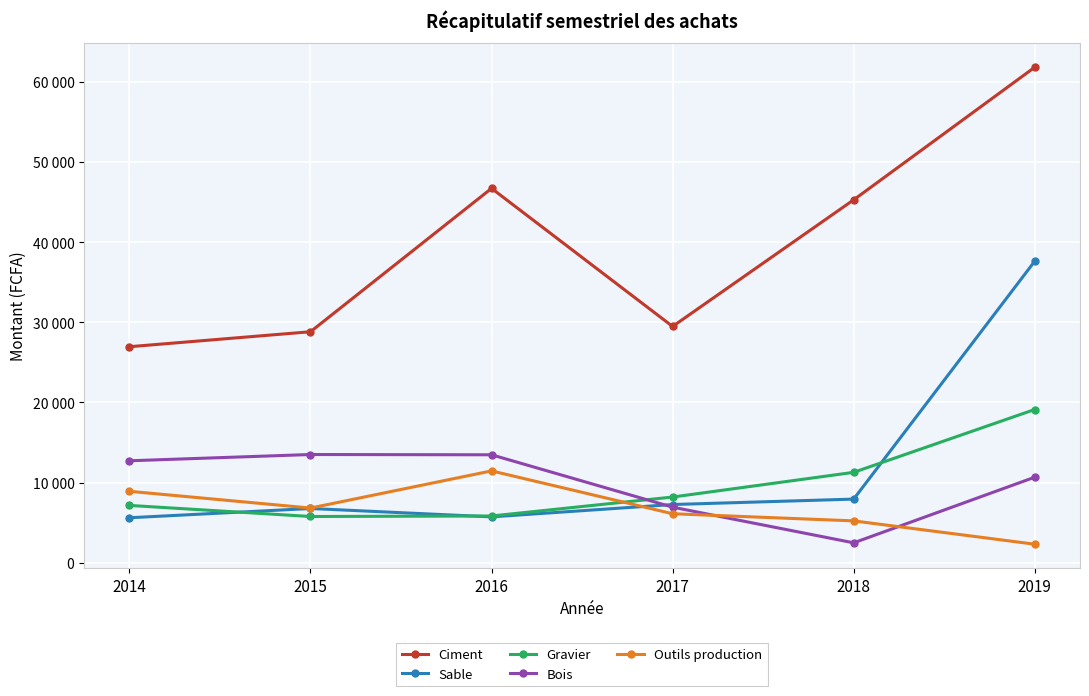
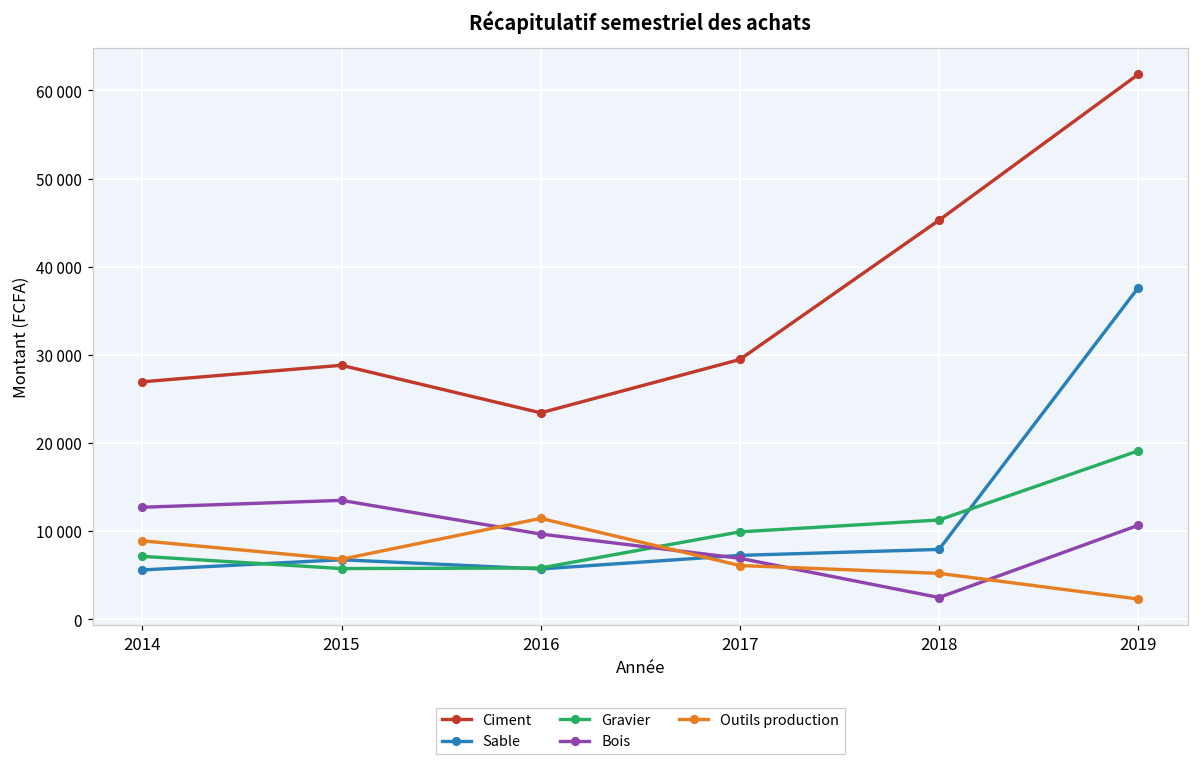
  {
    "Ciment": {
      "2014": 27000,
      "2015": 29000,
-     "2016": 47000,
+     "2016": 23000,
      "2017": 29000,
      "2018": 45000,
      "2019": 62000
    },
    "Sable": {
      "2014": 6000,
      "2017": 7000,
      "2018": 8000,
      "2019": 38000
    },
    "Gravier": {
      "2014": 7000,
      "2015": 6000,
-     "2017": 8000,
+     "2017": 10000,
      "2018": 11000,
      "2019": 19000
    },
    "Bois": {
      "2014": 13000,
      "2015": 14000,
-     "2016": 13000,
+     "2016": 10000,
      "2017": 7000,
      "2018": 2000,
      "2019": 11000
    },
    "Outils production": {
      "2014": 9000,
      "2016": 11000,
      "2017": 6000,
      "2018": 5000,
      "2019": 2000
    }
  }
